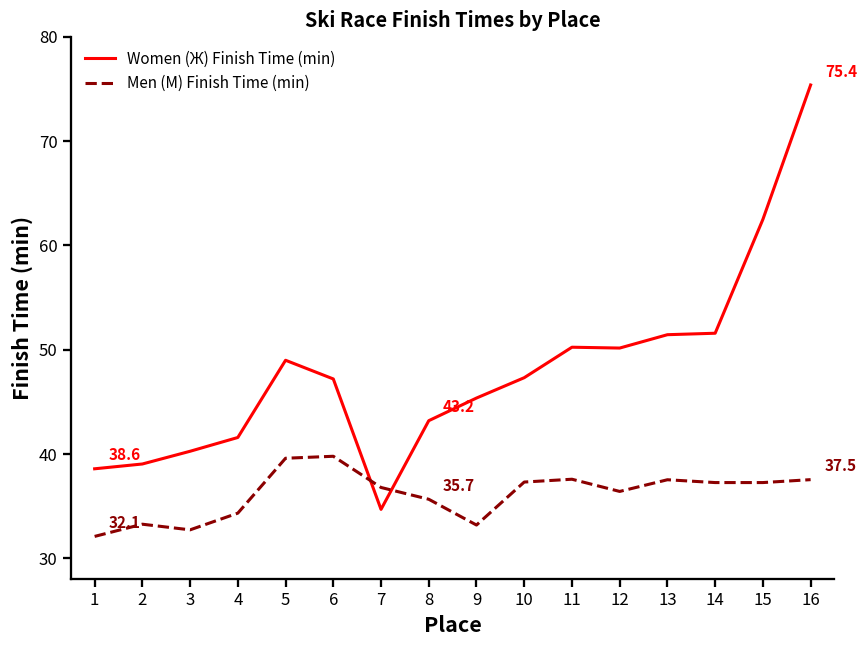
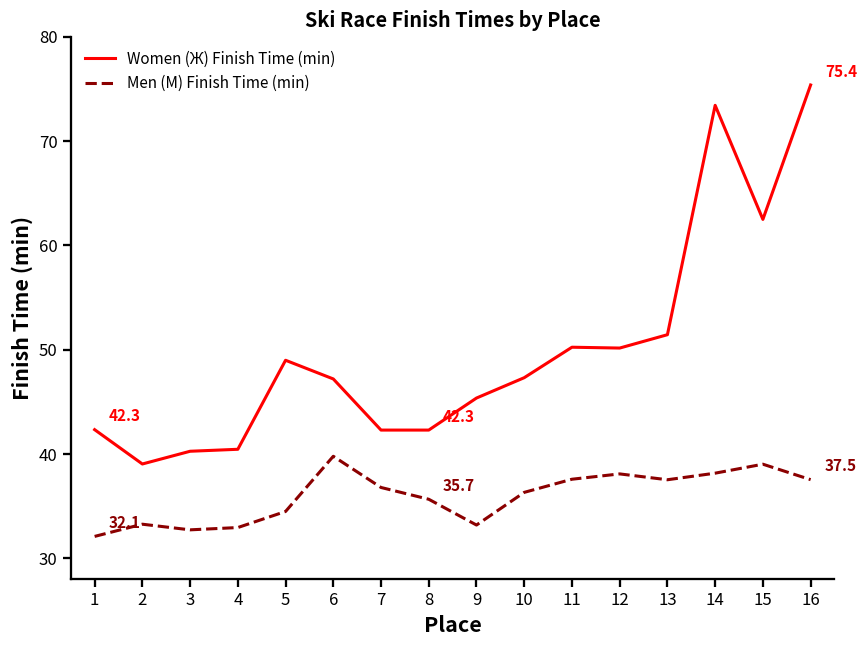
  {
    "Women (Ж) Finish Time (min)": {
-     "1": 38.6,
-     "4": 42,
-     "7": 35,
-     "8": 43.2,
-     "14": 52,
+     "1": 42.3,
+     "4": 40,
+     "7": 42,
+     "8": 42.3,
+     "14": 73,
      "16": 75.4
    },
    "Men (М) Finish Time (min)": {
      "3": 33,
-     "4": 34,
-     "5": 40,
+     "4": 33,
+     "5": 35,
      "6": 40,
      "7": 37,
      "9": 33,
-     "10": 37,
+     "10": 36,
      "11": 38,
-     "12": 36,
+     "12": 38,
      "13": 38,
-     "14": 37,
-     "15": 37
+     "14": 38,
+     "15": 39
    }
  }
